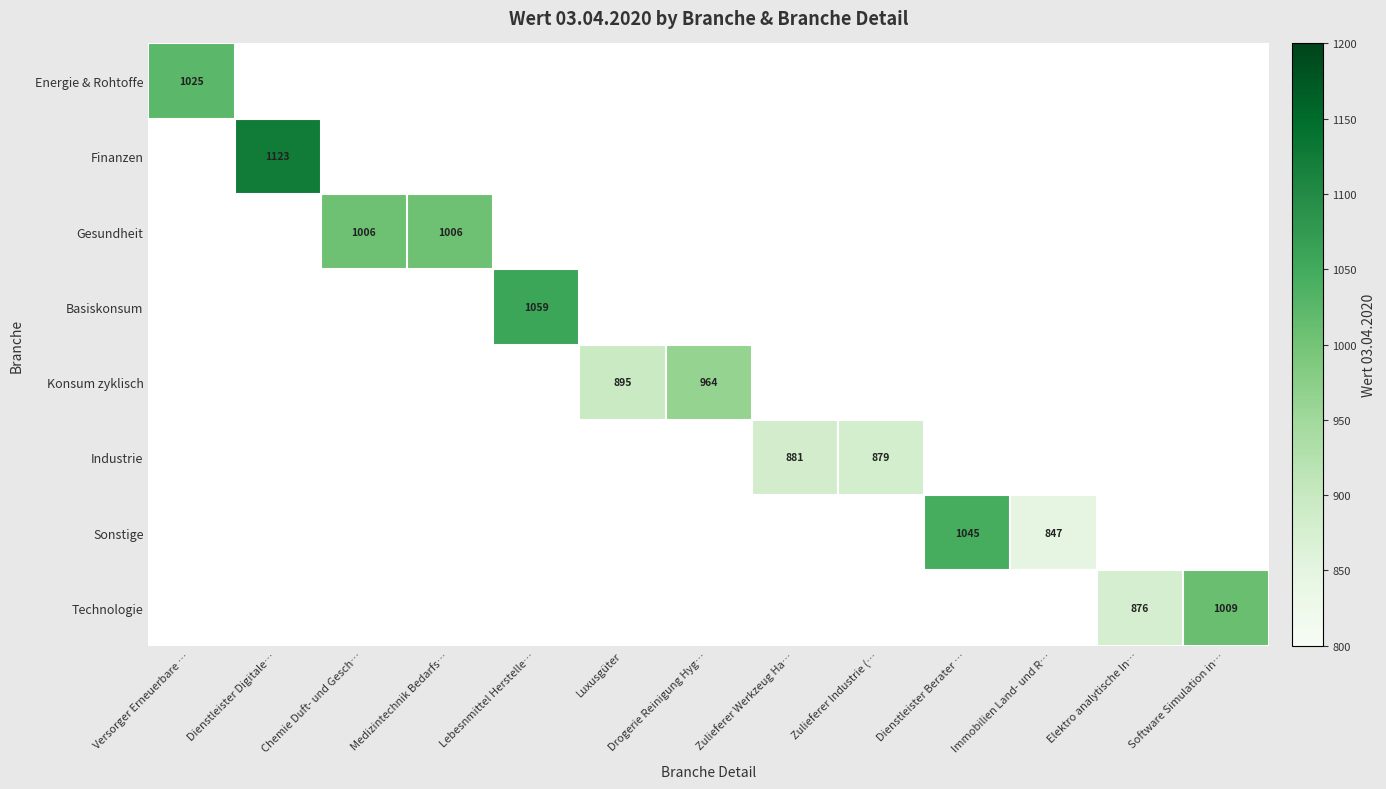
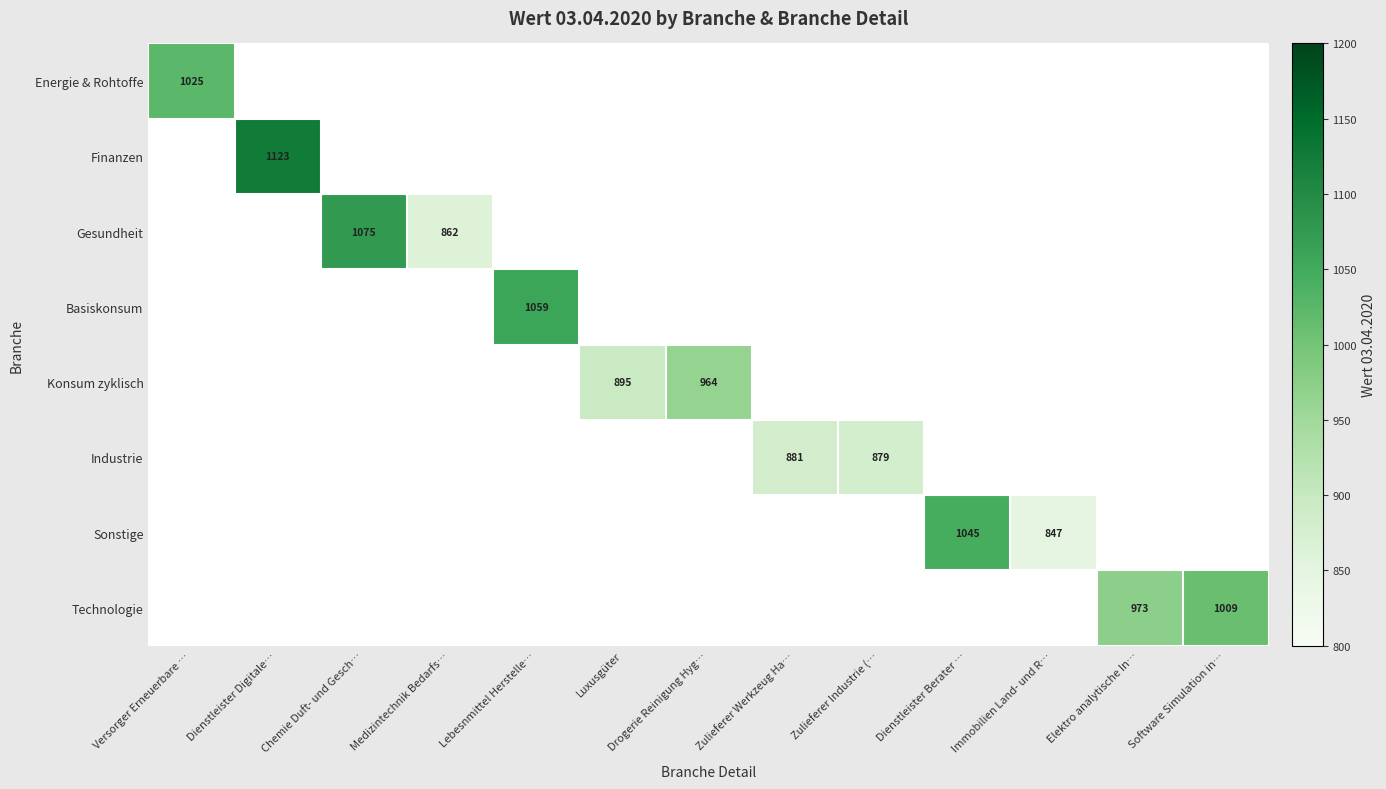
  {
    "Energie & Rohtoffe": {
      "Versorger Erneuerbare …": 1025
    },
    "Finanzen": {
      "Dienstleister Digitale…": 1123
    },
    "Gesundheit": {
-     "Chemie Duft- und Gesch…": 1006,
-     "Medizintechnik Bedarfs…": 1006
+     "Chemie Duft- und Gesch…": 1075,
+     "Medizintechnik Bedarfs…": 862
    },
    "Basiskonsum": {
      "Lebesnmittel Herstelle…": 1059
    },
    "Konsum zyklisch": {
      "Luxusgüter": 895,
      "Drogerie Reinigung Hyg…": 964
    },
    "Industrie": {
      "Zulieferer Werkzeug Ha…": 881,
      "Zulieferer Industrie (…": 879
    },
    "Sonstige": {
      "Dienstleister Berater …": 1045,
      "Immobilien Land- und R…": 847
    },
    "Technologie": {
-     "Elektro analytische In…": 876,
+     "Elektro analytische In…": 973,
      "Software Simulation in…": 1009
    }
  }
